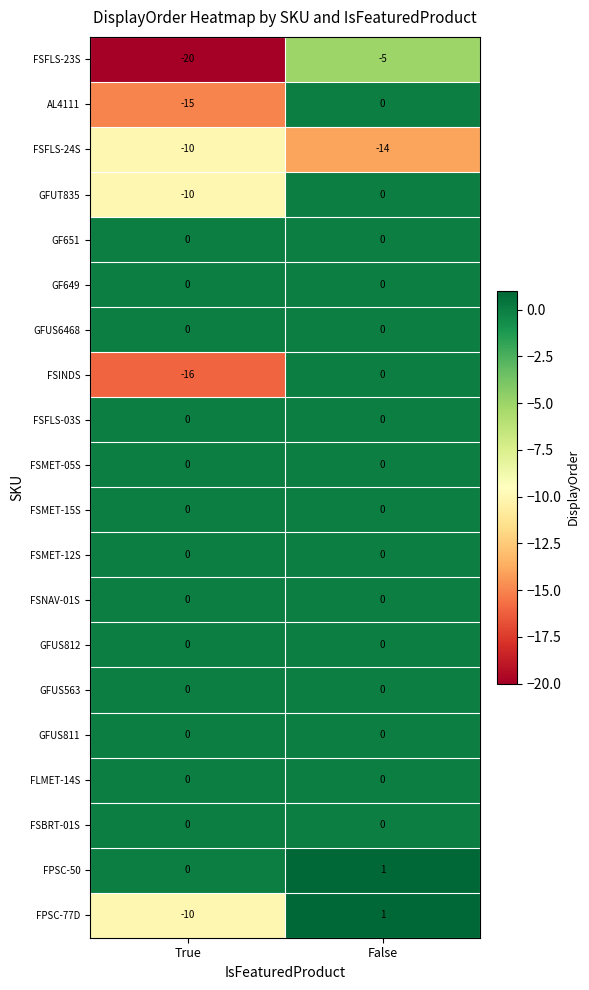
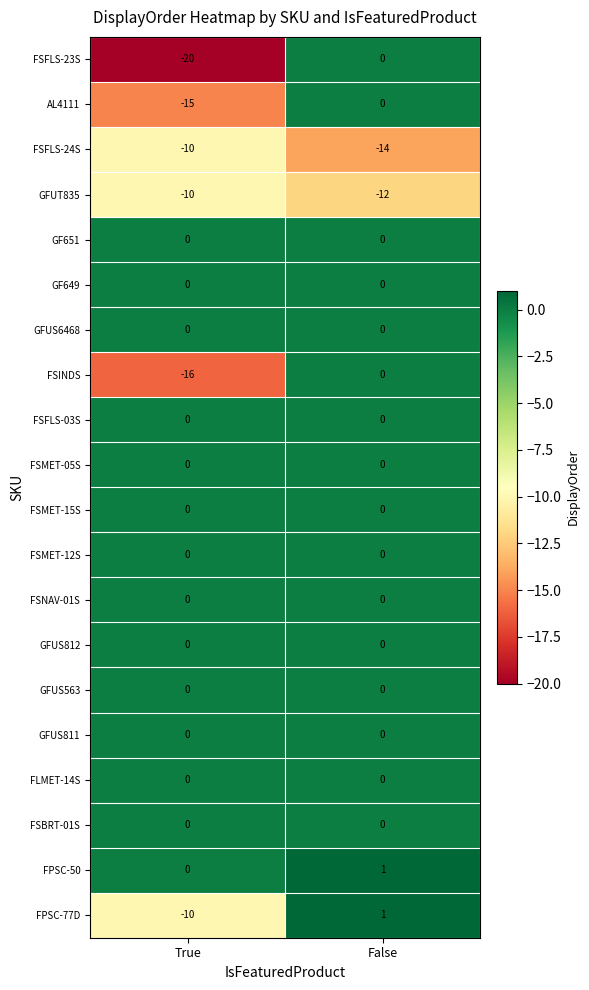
  {
    "FSFLS-23S": {
      "True": -20,
-     "False": -5
+     "False": 0
    },
    "AL4111": {
      "True": -15,
      "False": 0
    },
    "FSFLS-24S": {
      "True": -10,
      "False": -14
    },
    "GFUT835": {
      "True": -10,
-     "False": 0
+     "False": -12
    },
    "GF651": {
      "True": 0,
      "False": 0
    },
    "GF649": {
      "True": 0,
      "False": 0
    },
    "GFUS6468": {
      "True": 0,
      "False": 0
    },
    "FSINDS": {
      "True": -16,
      "False": 0
    },
    "FSFLS-03S": {
      "True": 0,
      "False": 0
    },
    "FSMET-05S": {
      "True": 0,
      "False": 0
    },
    "FSMET-15S": {
      "True": 0,
      "False": 0
    },
    "FSMET-12S": {
      "True": 0,
      "False": 0
    },
    "FSNAV-01S": {
      "True": 0,
      "False": 0
    },
    "GFUS812": {
      "True": 0,
      "False": 0
    },
    "GFUS563": {
      "True": 0,
      "False": 0
    },
    "GFUS811": {
      "True": 0,
      "False": 0
    },
    "FLMET-14S": {
      "True": 0,
      "False": 0
    },
    "FSBRT-01S": {
      "True": 0,
      "False": 0
    },
    "FPSC-50": {
      "True": 0,
      "False": 1
    },
    "FPSC-77D": {
      "True": -10,
      "False": 1
    }
  }
